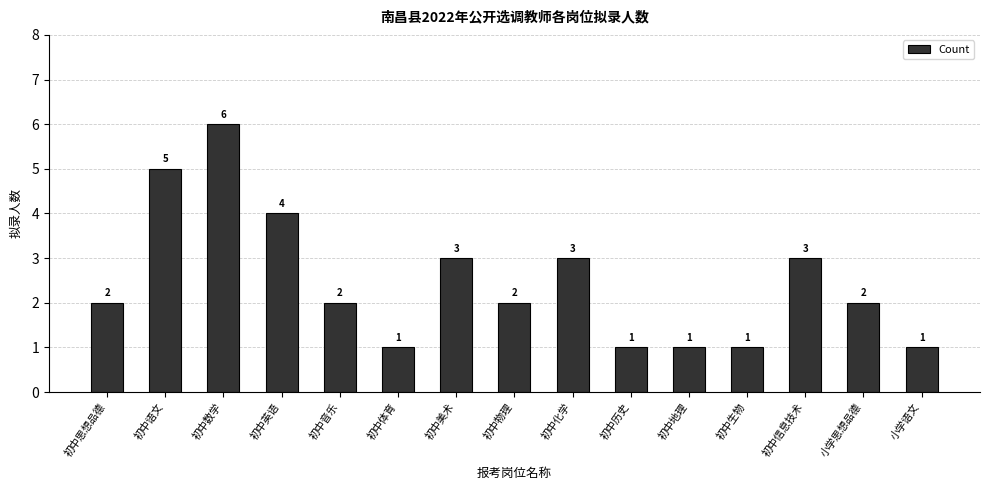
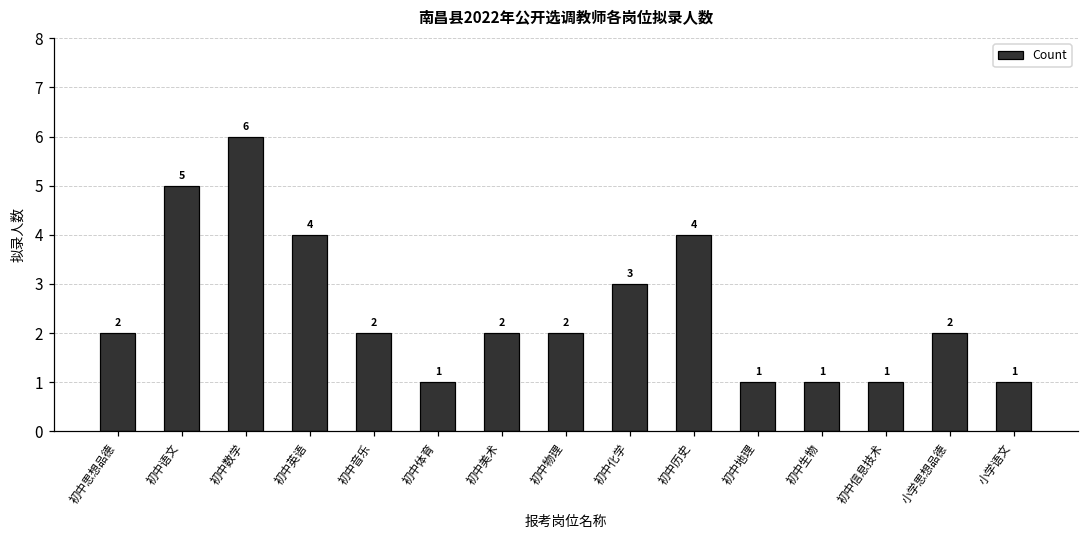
  {
    "初中思想品德": 2,
    "初中语文": 5,
    "初中数学": 6,
    "初中英语": 4,
    "初中音乐": 2,
    "初中体育": 1,
-   "初中美术": 3,
+   "初中美术": 2,
    "初中物理": 2,
    "初中化学": 3,
-   "初中历史": 1,
+   "初中历史": 4,
    "初中地理": 1,
    "初中生物": 1,
-   "初中信息技术": 3,
+   "初中信息技术": 1,
    "小学思想品德": 2,
    "小学语文": 1
  }
